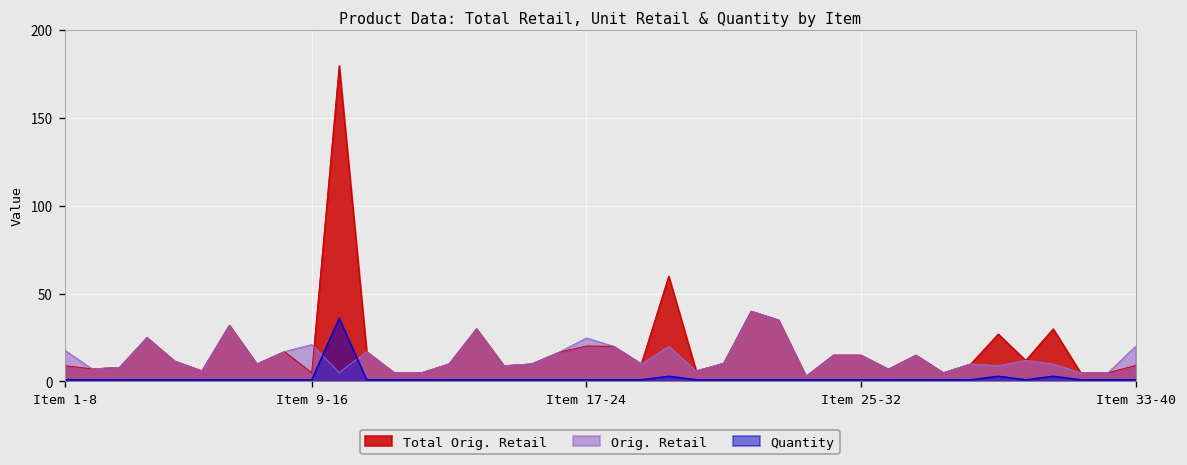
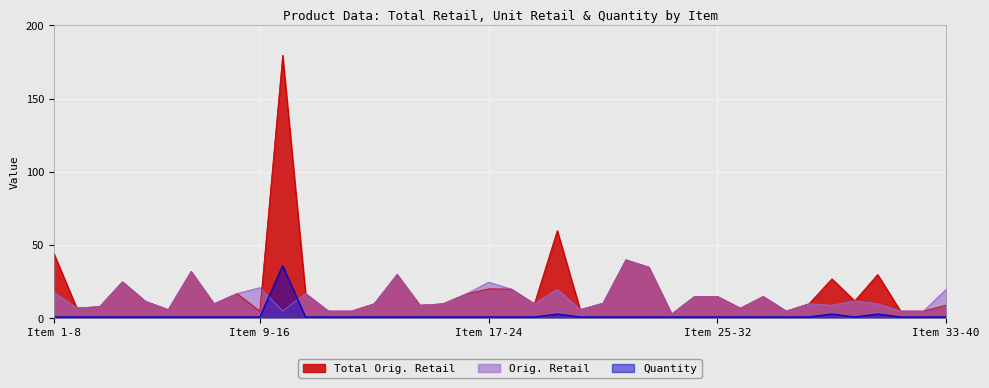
  {
    "Total Orig. Retail": {
-     "Item 1-8": 9,
+     "Item 1-8": 44,
      "Item 9-16": 5,
      "Item 17-24": 20,
      "Item 33-40": 9
    },
    "Orig. Retail": {
      "Item 1-8": 18,
      "Item 9-16": 21,
      "Item 17-24": 25,
      "Item 33-40": 20
    },
    "Quantity": {
      "Item 1-8": 1,
      "Item 9-16": 1,
      "Item 17-24": 1,
      "Item 25-32": 1,
      "Item 33-40": 1
    }
  }
